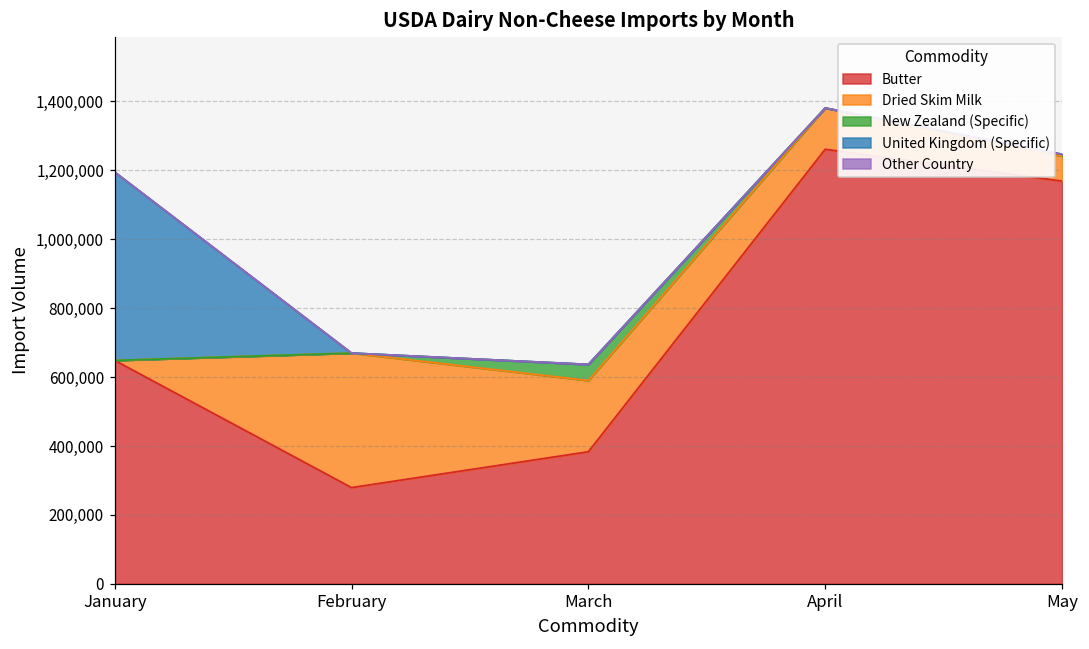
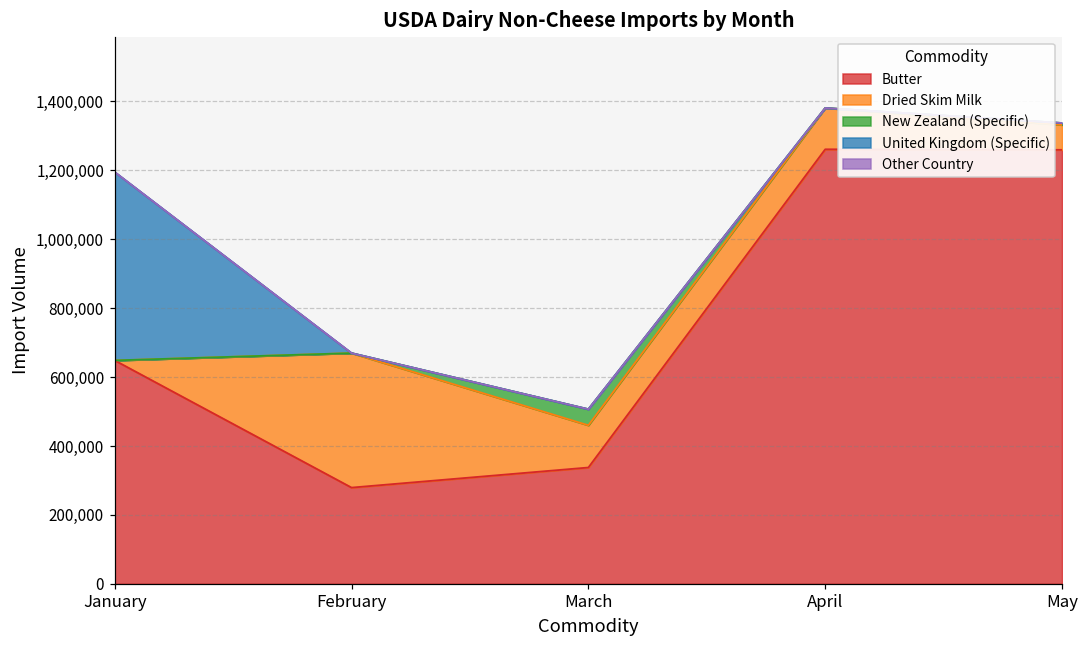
  {
    "Butter": {
      "February": "280,000",
-     "March": "380,000",
+     "March": "340,000",
      "April": "1,260,000",
-     "May": "1,170,000"
+     "May": "1,260,000"
    },
    "Dried Skim Milk": {
-     "March": "210,000"
+     "March": "120,000"
    }
  }
